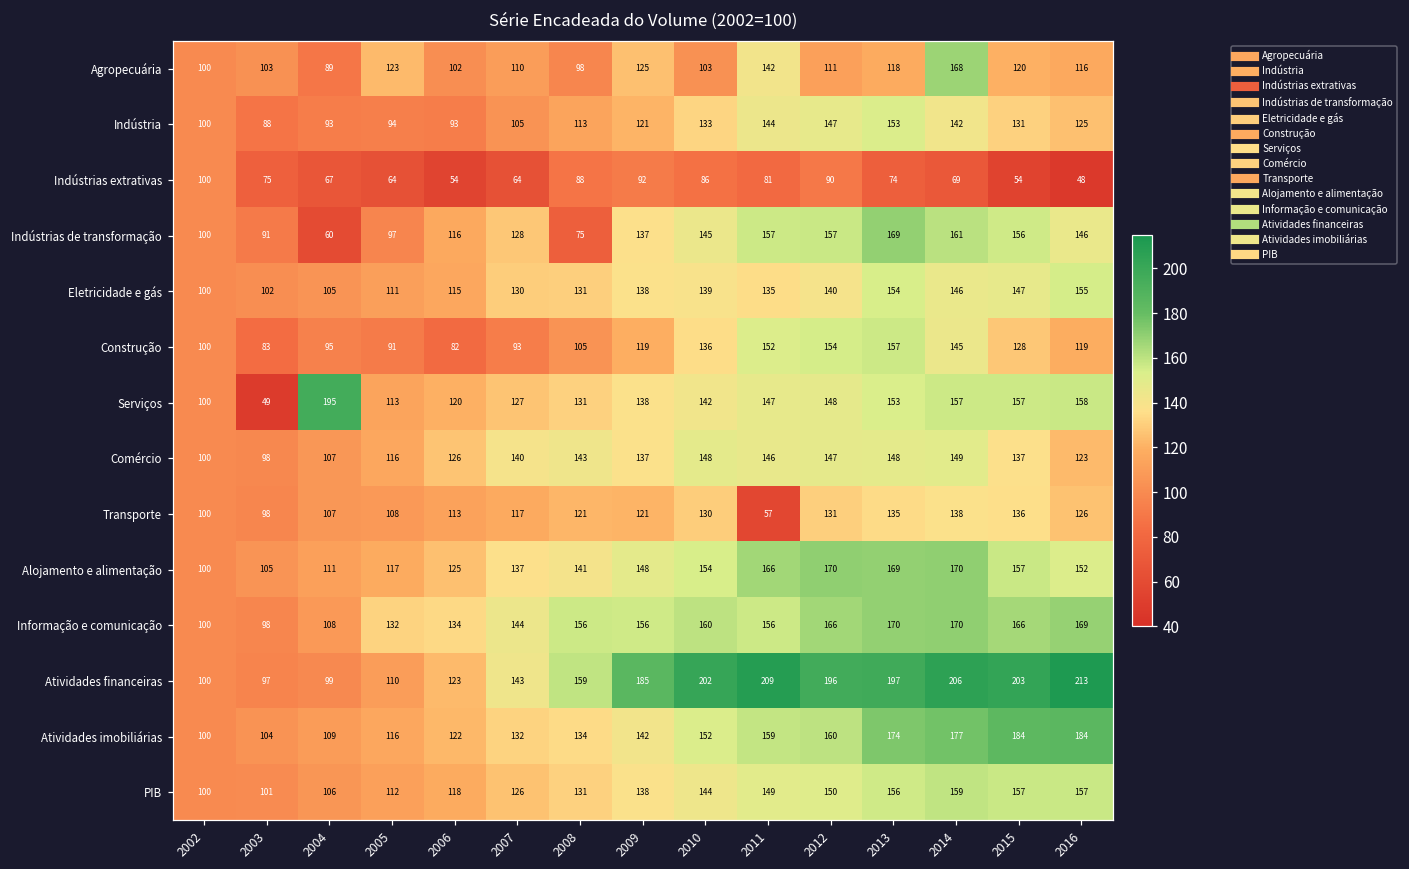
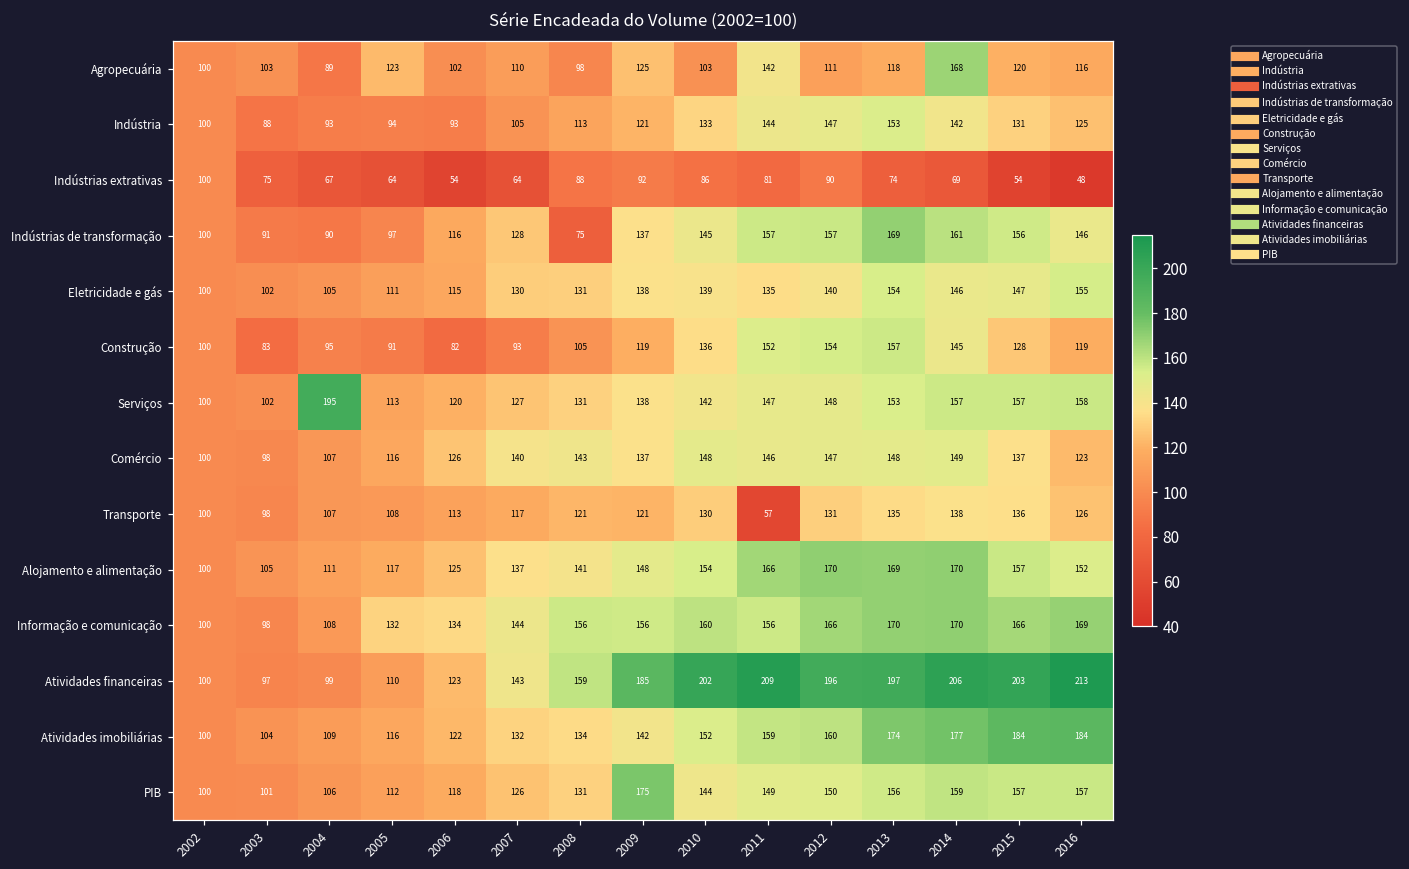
  {
    "Indústrias de transformação": {
      "2002": 100,
      "2003": 91,
-     "2004": 60,
+     "2004": 90,
      "2005": 97,
      "2006": 116,
      "2007": 128,
      "2008": 75,
      "2009": 137,
      "2010": 145,
      "2011": 157,
      "2012": 157,
      "2013": 169,
      "2014": 161,
      "2015": 156,
      "2016": 146
    },
    "Serviços": {
      "2002": 100,
-     "2003": 49,
+     "2003": 102,
      "2004": 195,
      "2005": 113,
      "2006": 120,
      "2007": 127,
      "2008": 131,
      "2009": 138,
      "2010": 142,
      "2011": 147,
      "2012": 148,
      "2013": 153,
      "2014": 157,
      "2015": 157,
      "2016": 158
    },
    "PIB": {
      "2002": 100,
      "2003": 101,
      "2004": 106,
      "2005": 112,
      "2006": 118,
      "2007": 126,
      "2008": 131,
-     "2009": 138,
+     "2009": 175,
      "2010": 144,
      "2011": 149,
      "2012": 150,
      "2013": 156,
      "2014": 159,
      "2015": 157,
      "2016": 157
    }
  }
